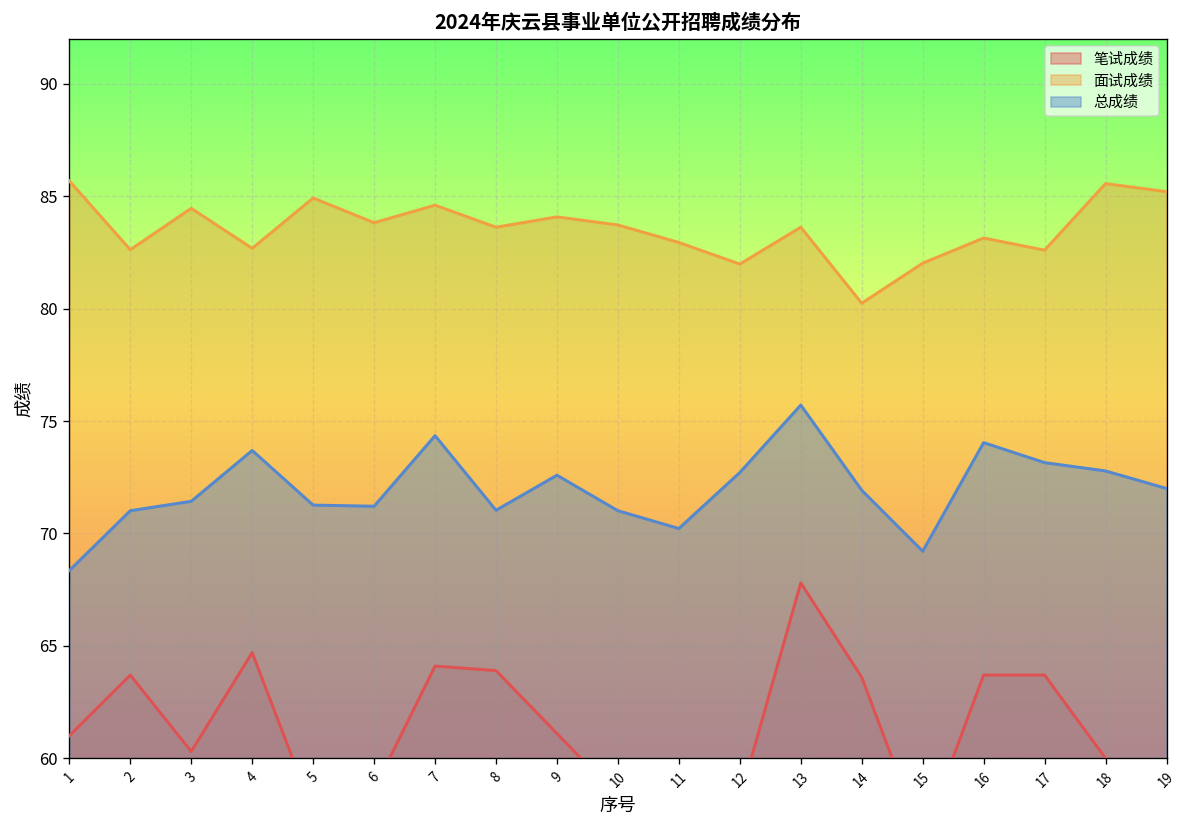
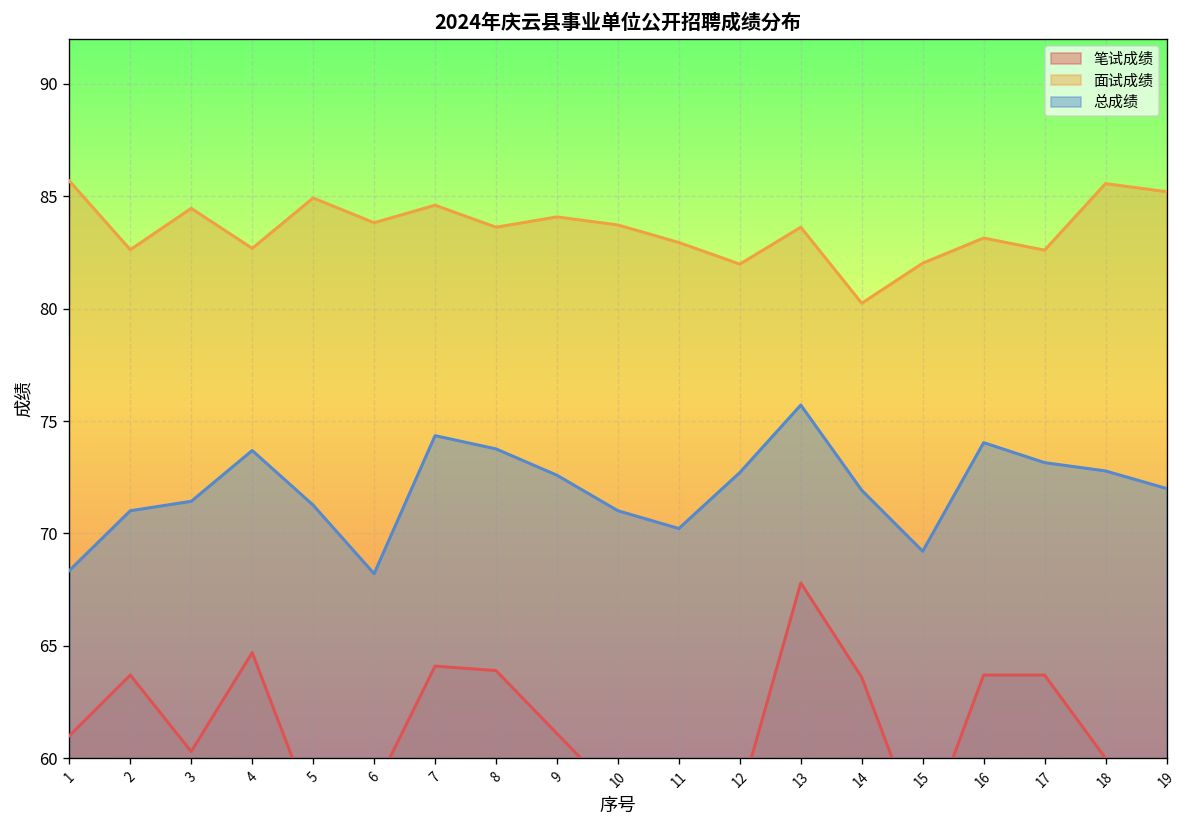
  {
    "总成绩": {
      "1": 68.4,
      "2": 71.0,
      "3": 71.4,
      "4": 73.7,
      "5": 71.3,
-     "6": 71.2,
+     "6": 68.2,
      "7": 74.4,
-     "8": 71.0,
+     "8": 73.8,
      "9": 72.6,
      "10": 71.0,
      "11": 70.2,
      "12": 72.7,
      "13": 75.7,
      "14": 71.9,
      "15": 69.2,
      "16": 74.0,
      "17": 73.2,
      "18": 72.8,
      "19": 72.0
    }
  }
